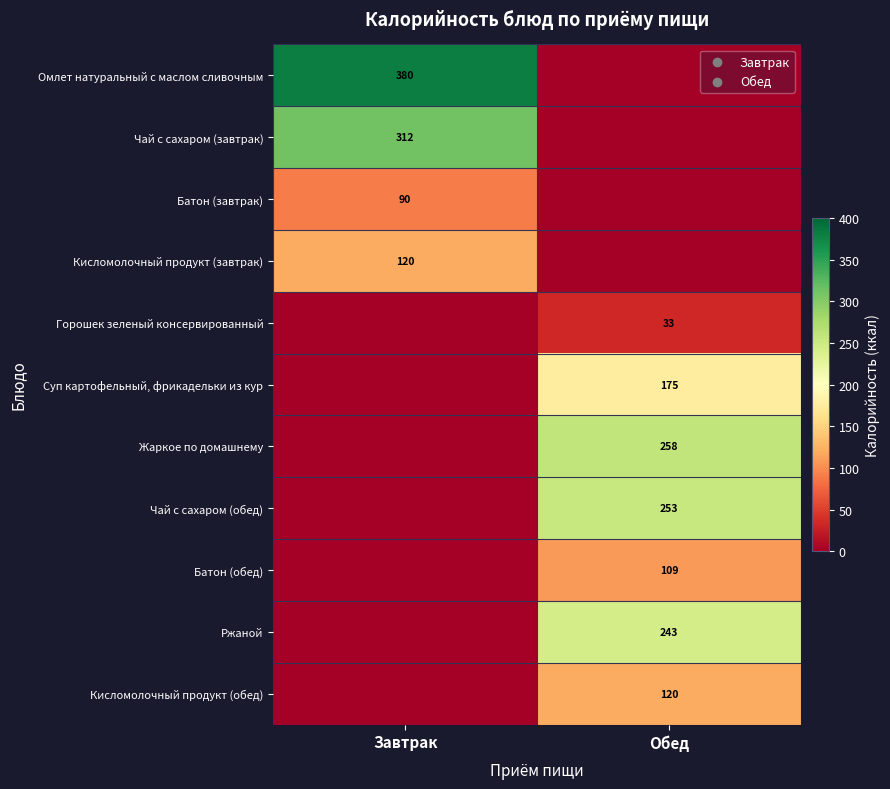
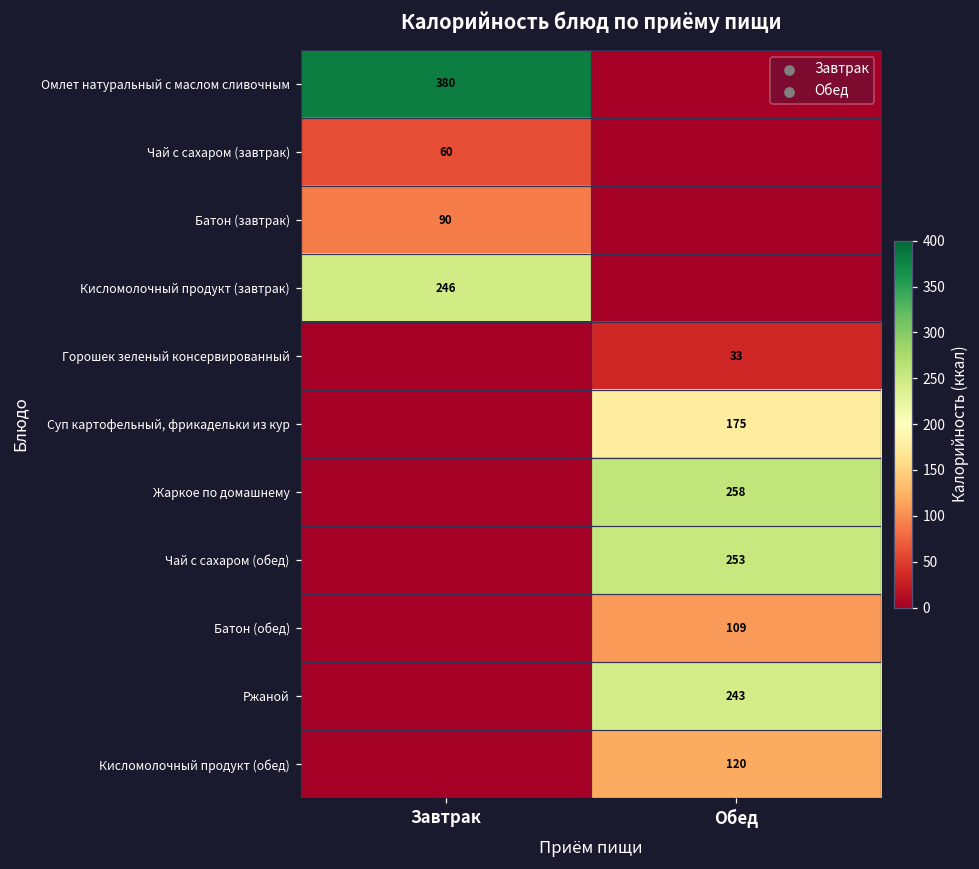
  {
    "Омлет натуральный с маслом сливочным": {
      "Завтрак": 380
    },
    "Чай с сахаром (завтрак)": {
-     "Завтрак": 312
+     "Завтрак": 60
    },
    "Батон (завтрак)": {
      "Завтрак": 90
    },
    "Кисломолочный продукт (завтрак)": {
-     "Завтрак": 120
+     "Завтрак": 246
    },
    "Горошек зеленый консервированный": {
      "Обед": 33
    },
    "Суп картофельный, фрикадельки из кур": {
      "Обед": 175
    },
    "Жаркое по домашнему": {
      "Обед": 258
    },
    "Чай с сахаром (обед)": {
      "Обед": 253
    },
    "Батон (обед)": {
      "Обед": 109
    },
    "Ржаной": {
      "Обед": 243
    },
    "Кисломолочный продукт (обед)": {
      "Обед": 120
    }
  }
